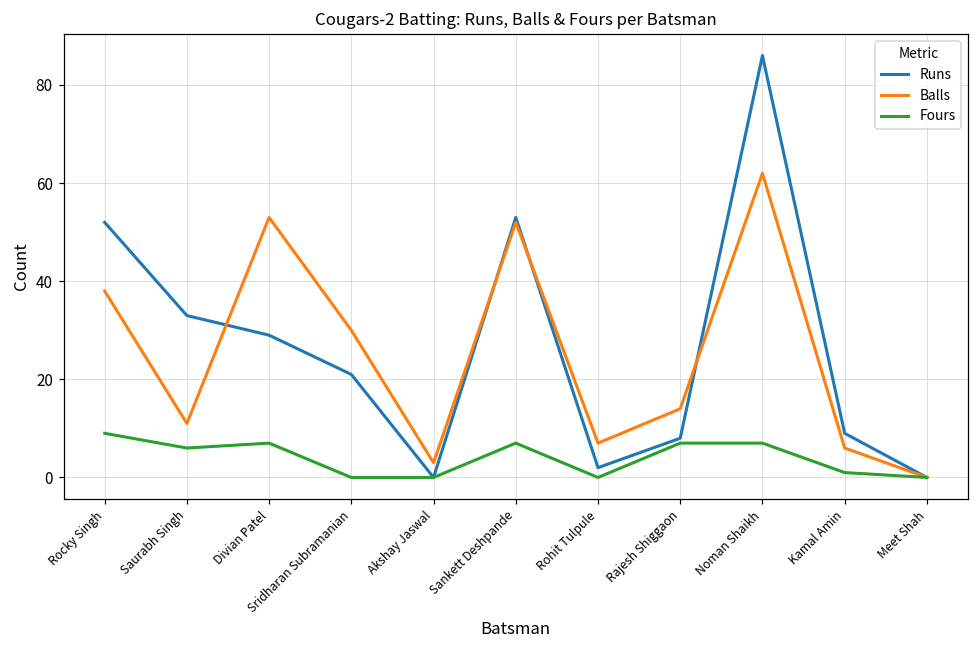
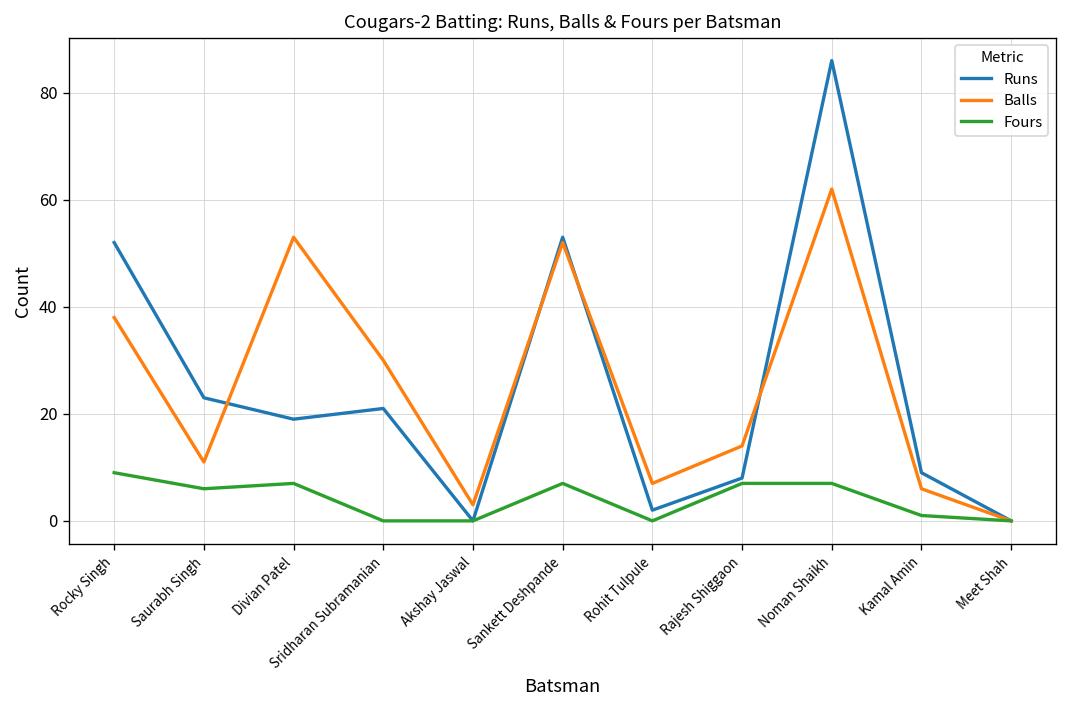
  {
    "Runs": {
      "Rocky Singh": 52,
-     "Saurabh Singh": 33,
-     "Divian Patel": 29,
+     "Saurabh Singh": 23,
+     "Divian Patel": 19,
      "Sridharan Subramanian": 21,
      "Sankett Deshpande": 53,
      "Rohit Tulpule": 2,
      "Rajesh Shiggaon": 8,
      "Noman Shaikh": 86,
      "Kamal Amin": 9
    },
    "Balls": {
      "Rocky Singh": 38,
      "Saurabh Singh": 11,
      "Divian Patel": 53,
      "Sridharan Subramanian": 30,
      "Akshay Jaswal": 3,
      "Sankett Deshpande": 52,
      "Rohit Tulpule": 7,
      "Rajesh Shiggaon": 14,
      "Noman Shaikh": 62,
      "Kamal Amin": 6
    },
    "Fours": {
      "Rocky Singh": 9,
      "Saurabh Singh": 6,
      "Divian Patel": 7,
      "Sridharan Subramanian": 0,
      "Sankett Deshpande": 7,
      "Rohit Tulpule": 0,
      "Rajesh Shiggaon": 7,
      "Noman Shaikh": 7,
      "Kamal Amin": 1
    }
  }
